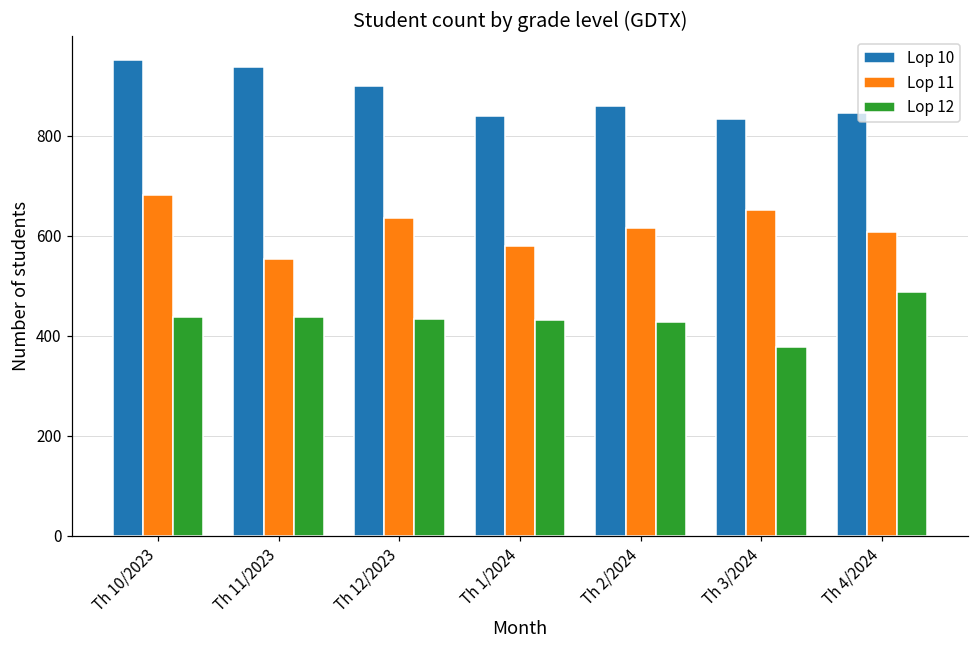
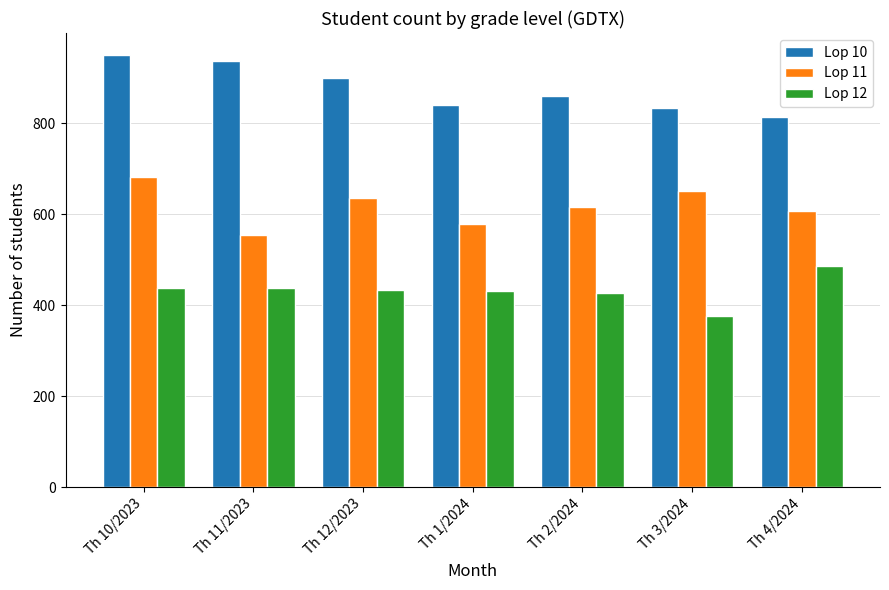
  {
    "Lop 10": {
      "Th 10/2023": 950,
      "Th 11/2023": 940,
      "Th 12/2023": 900,
      "Th 1/2024": 840,
      "Th 2/2024": 860,
      "Th 3/2024": 830,
-     "Th 4/2024": 850
+     "Th 4/2024": 810
    },
    "Lop 11": {
      "Th 10/2023": 680,
      "Th 11/2023": 550,
      "Th 12/2023": 640,
      "Th 1/2024": 580,
      "Th 2/2024": 620,
      "Th 3/2024": 650,
      "Th 4/2024": 610
    },
    "Lop 12": {
      "Th 10/2023": 440,
      "Th 11/2023": 440,
      "Th 12/2023": 430,
      "Th 1/2024": 430,
      "Th 2/2024": 430,
      "Th 3/2024": 380,
      "Th 4/2024": 490
    }
  }
